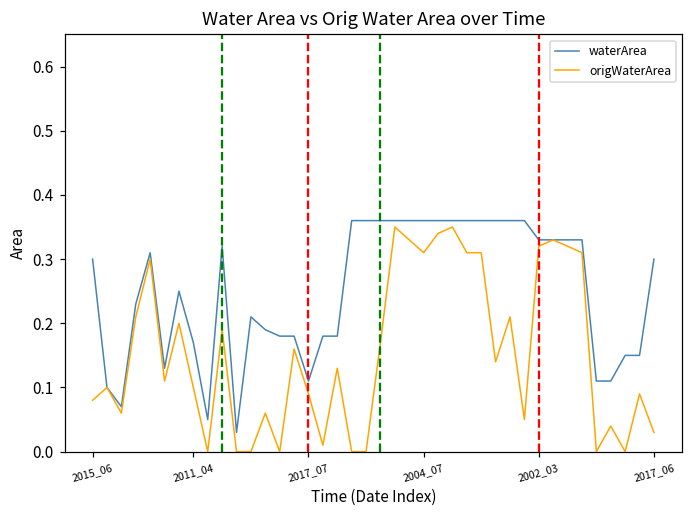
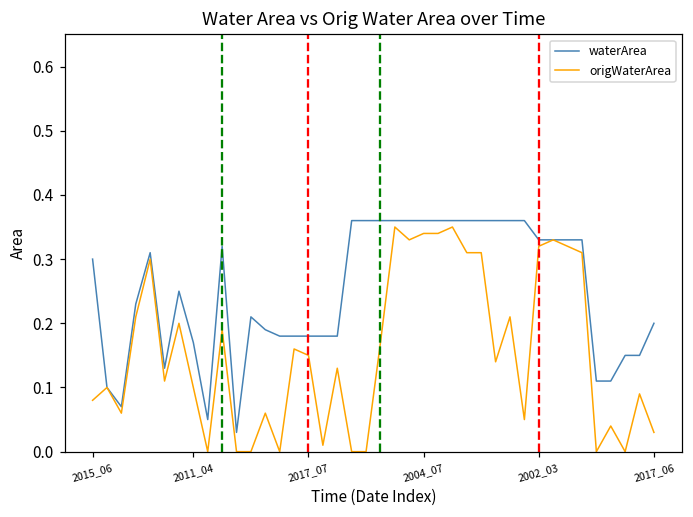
  {
    "waterArea": {
      "2015_06": 0.30,
      "2011_04": 0.17,
-     "2017_07": 0.11,
+     "2017_07": 0.18,
      "2004_07": 0.36,
      "2002_03": 0.33,
-     "2017_06": 0.3
+     "2017_06": 0.2
    },
    "origWaterArea": {
      "2015_06": 0.08,
      "2011_04": 0.10,
-     "2017_07": 0.09,
-     "2004_07": 0.31,
+     "2017_07": 0.15,
+     "2004_07": 0.34,
      "2002_03": 0.32,
      "2017_06": 0.03
    }
  }
